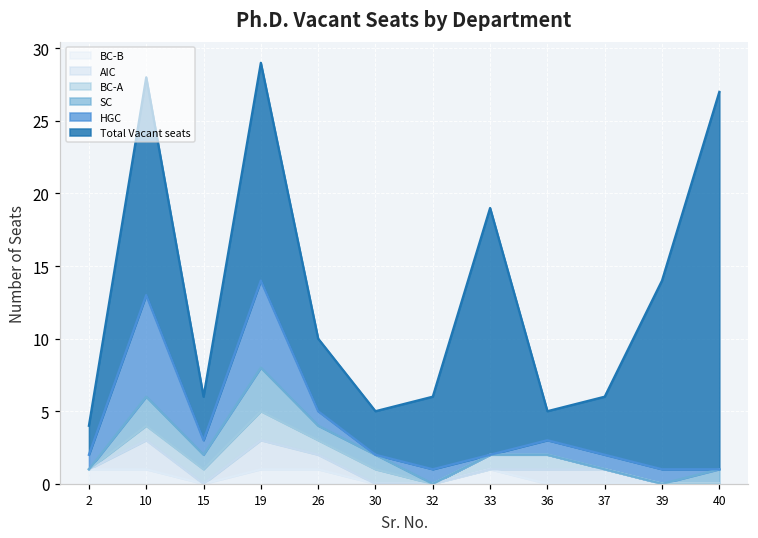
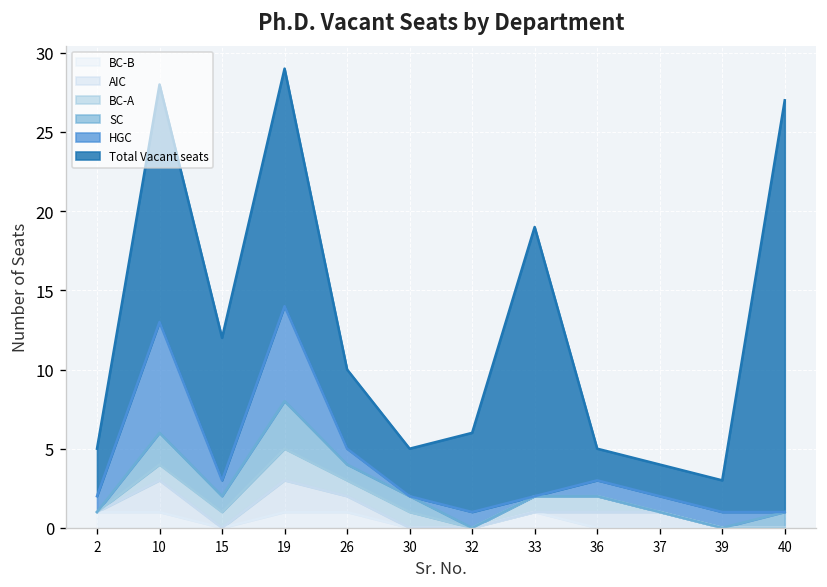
  {
    "Total Vacant seats": {
-     "2": 2,
-     "15": 3,
+     "2": 3,
+     "15": 9,
      "19": 15,
      "26": 5,
      "30": 3,
      "32": 5,
      "33": 17,
      "36": 2,
-     "37": 4,
-     "39": 13,
+     "37": 2,
+     "39": 2,
      "40": 26
    }
  }
